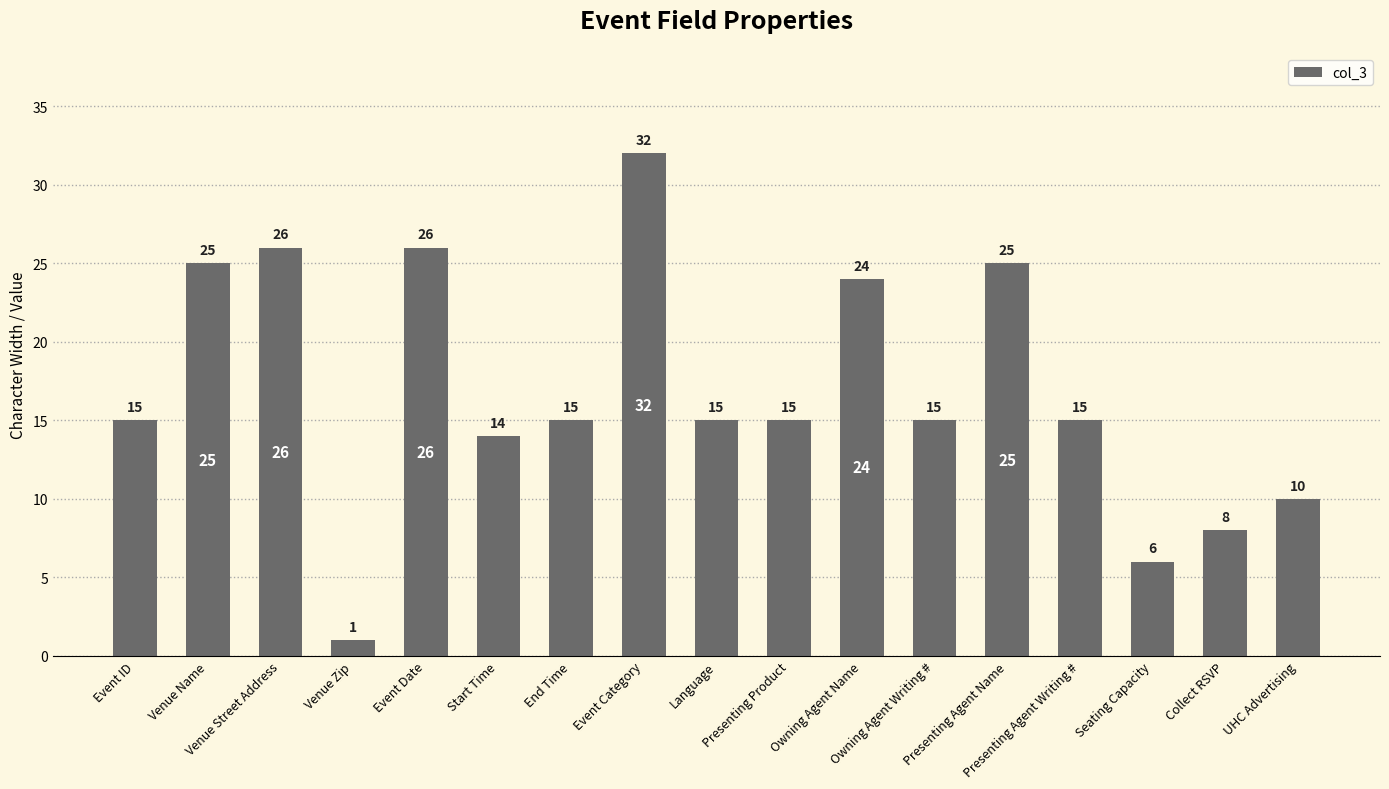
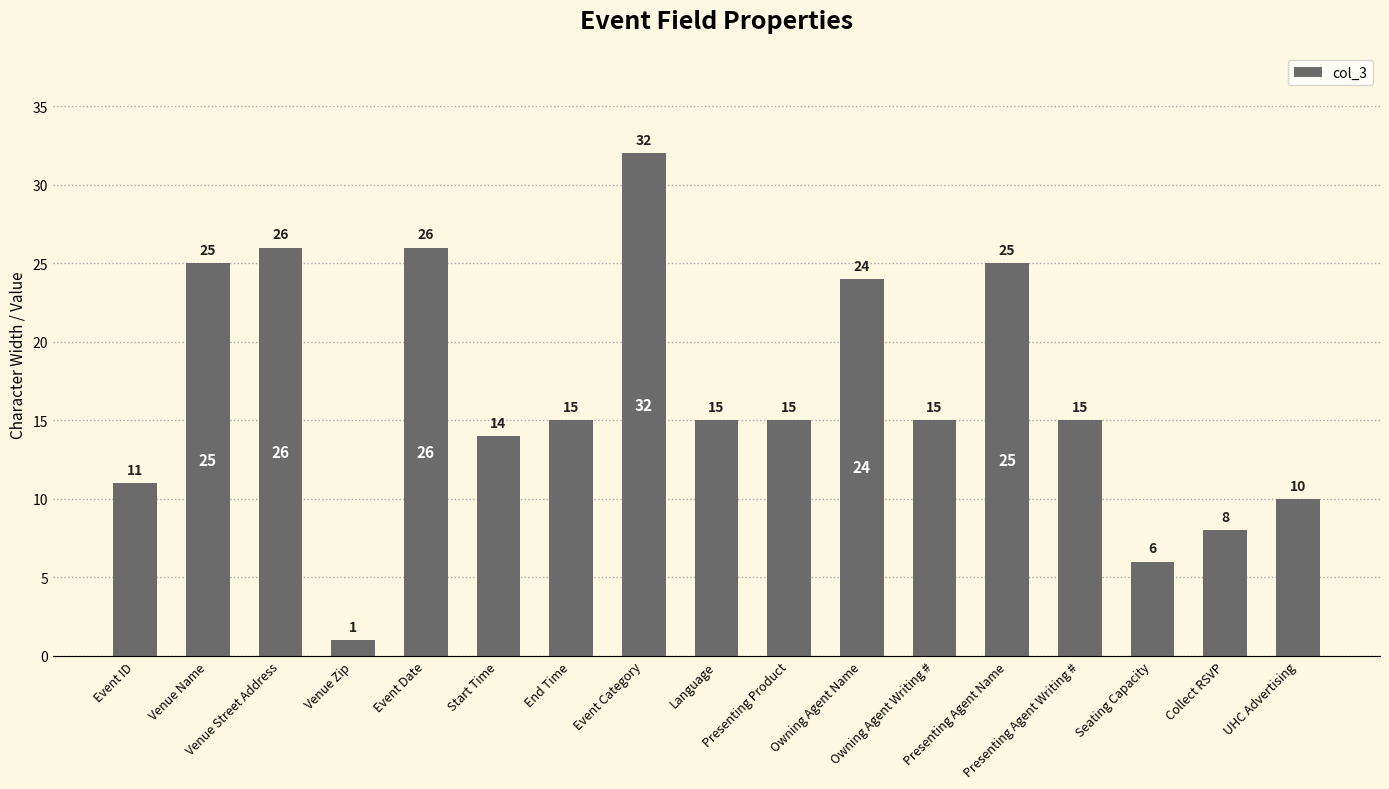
  {
-   "Event ID": 15,
+   "Event ID": 11,
    "Venue Name": 25,
    "Venue Street Address": 26,
    "Venue Zip": 1,
    "Event Date": 26,
    "Start Time": 14,
    "End Time": 15,
    "Event Category": 32,
    "Language": 15,
    "Presenting Product": 15,
    "Owning Agent Name": 24,
    "Owning Agent Writing #": 15,
    "Presenting Agent Name": 25,
    "Presenting Agent Writing #": 15,
    "Seating Capacity": 6,
    "Collect RSVP": 8,
    "UHC Advertising": 10
  }
